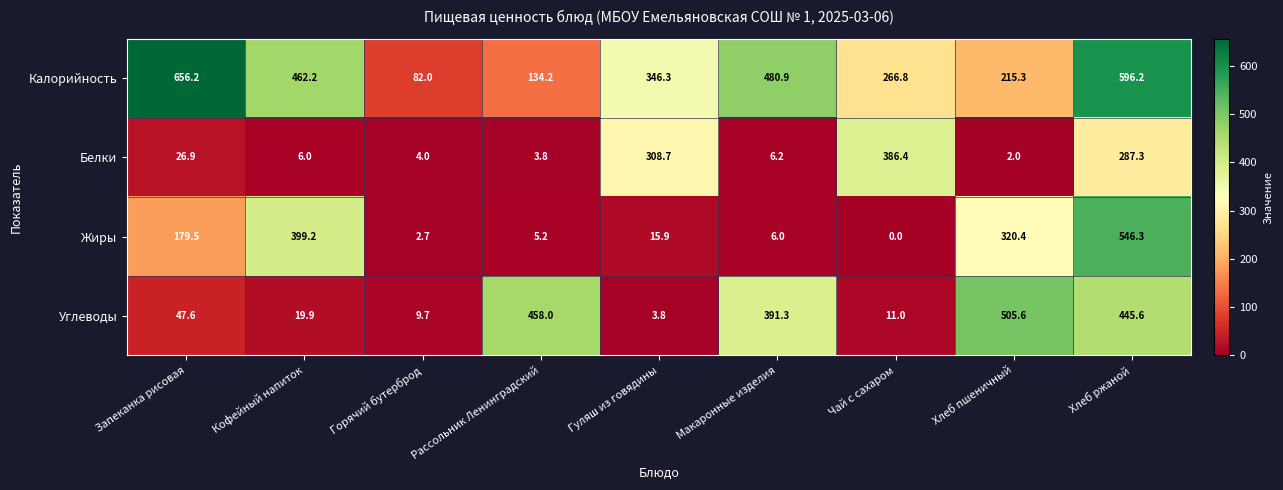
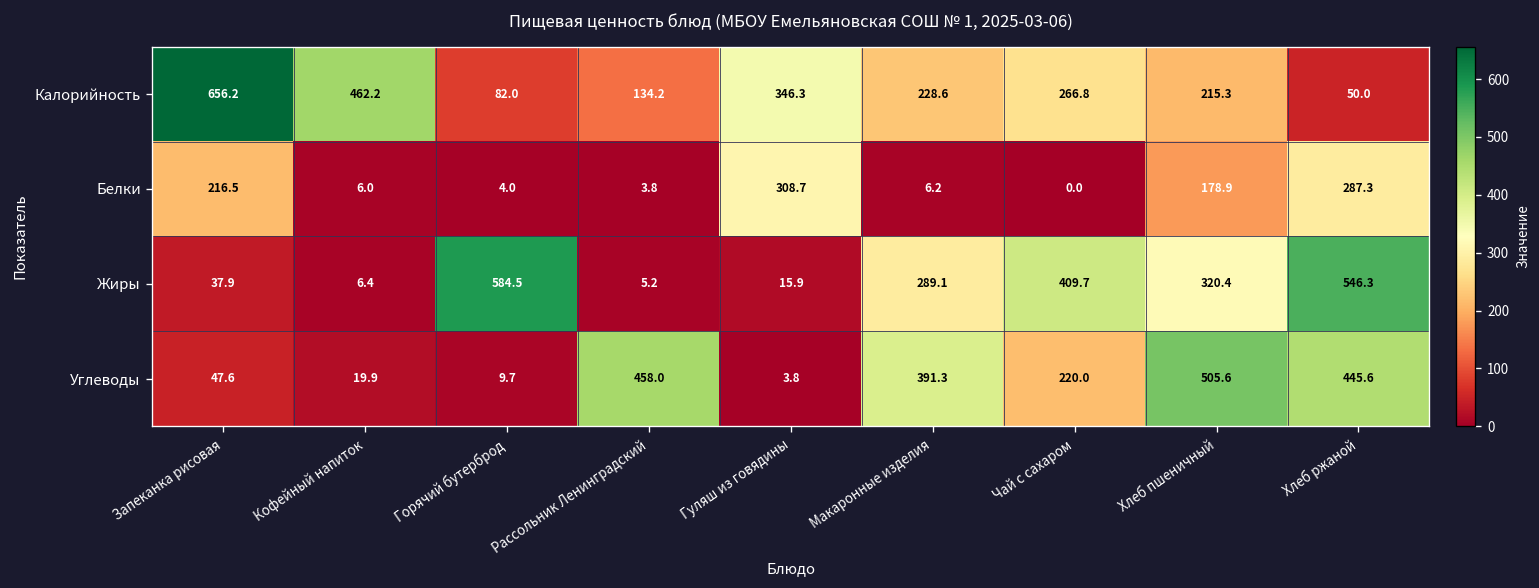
  {
    "Калорийность": {
      "Запеканка рисовая": 656.2,
      "Кофейный напиток": 462.2,
      "Горячий бутерброд": 82.0,
      "Рассольник Ленинградский": 134.2,
      "Гуляш из говядины": 346.3,
-     "Макаронные изделия": 480.9,
+     "Макаронные изделия": 228.6,
      "Чай с сахаром": 266.8,
      "Хлеб пшеничный": 215.3,
-     "Хлеб ржаной": 596.2
+     "Хлеб ржаной": 50.0
    },
    "Белки": {
-     "Запеканка рисовая": 26.9,
+     "Запеканка рисовая": 216.5,
      "Кофейный напиток": 6.0,
      "Горячий бутерброд": 4.0,
      "Рассольник Ленинградский": 3.8,
      "Гуляш из говядины": 308.7,
      "Макаронные изделия": 6.2,
-     "Чай с сахаром": 386.4,
-     "Хлеб пшеничный": 2.0,
+     "Чай с сахаром": 0.0,
+     "Хлеб пшеничный": 178.9,
      "Хлеб ржаной": 287.3
    },
    "Жиры": {
-     "Запеканка рисовая": 179.5,
-     "Кофейный напиток": 399.2,
-     "Горячий бутерброд": 2.7,
+     "Запеканка рисовая": 37.9,
+     "Кофейный напиток": 6.4,
+     "Горячий бутерброд": 584.5,
      "Рассольник Ленинградский": 5.2,
      "Гуляш из говядины": 15.9,
-     "Макаронные изделия": 6.0,
-     "Чай с сахаром": 0.0,
+     "Макаронные изделия": 289.1,
+     "Чай с сахаром": 409.7,
      "Хлеб пшеничный": 320.4,
      "Хлеб ржаной": 546.3
    },
    "Углеводы": {
      "Запеканка рисовая": 47.6,
      "Кофейный напиток": 19.9,
      "Горячий бутерброд": 9.7,
      "Рассольник Ленинградский": 458.0,
      "Гуляш из говядины": 3.8,
      "Макаронные изделия": 391.3,
-     "Чай с сахаром": 11.0,
+     "Чай с сахаром": 220.0,
      "Хлеб пшеничный": 505.6,
      "Хлеб ржаной": 445.6
    }
  }
